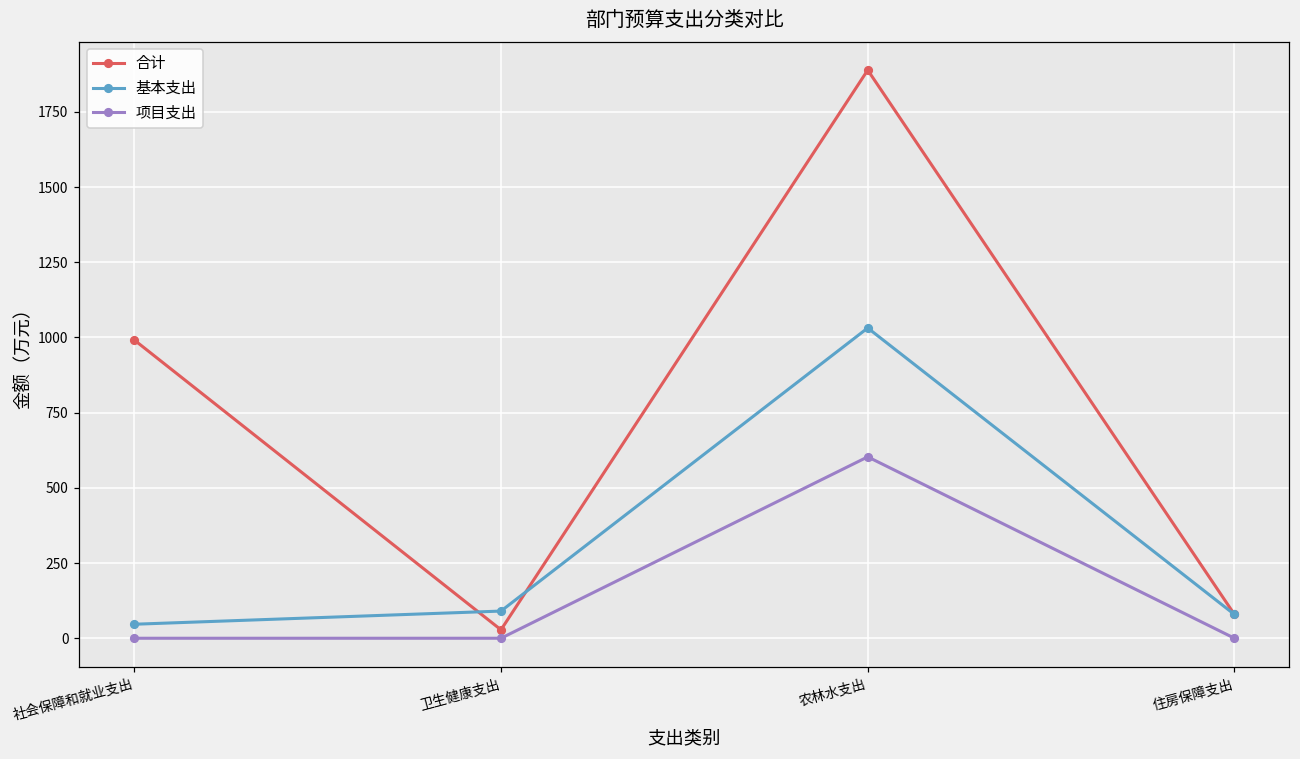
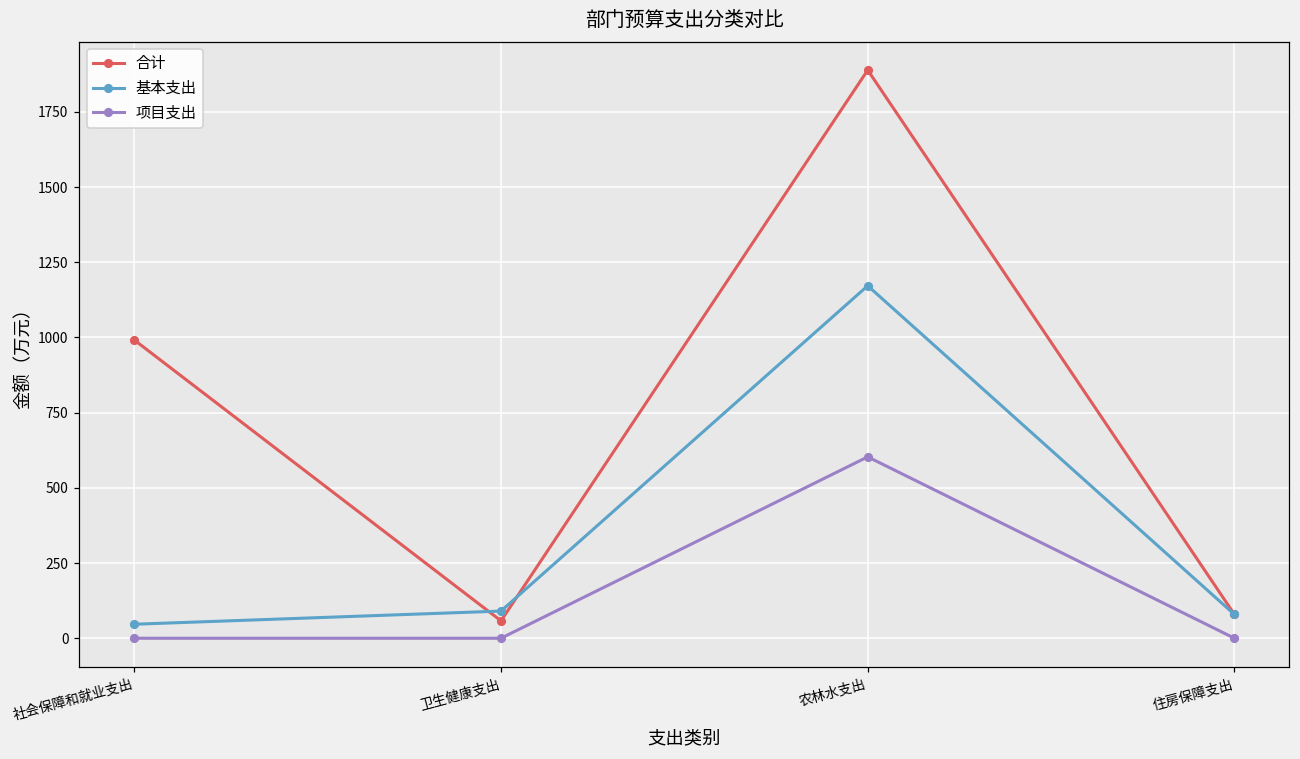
  {
    "合计": {
      "社会保障和就业支出": 990,
-     "卫生健康支出": 30,
+     "卫生健康支出": 60,
      "农林水支出": 1890
    },
    "基本支出": {
      "社会保障和就业支出": 50,
      "卫生健康支出": 90,
-     "农林水支出": 1030
+     "农林水支出": 1170
    },
    "项目支出": {
      "社会保障和就业支出": 0,
      "卫生健康支出": 0,
      "农林水支出": 600,
      "住房保障支出": 0
    }
  }
